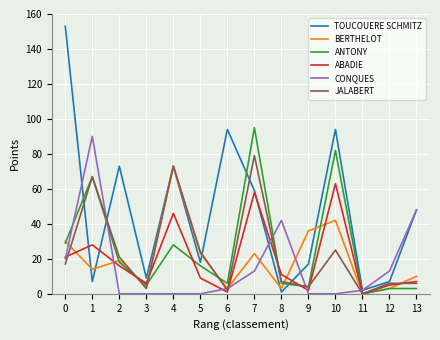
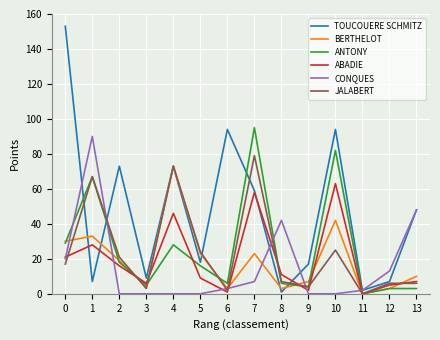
  {
    "TOUCOUERE SCHMITZ": {
      "0": 153,
      "1": 7,
      "2": 73,
      "3": 9,
      "5": 18,
      "6": 94,
      "8": 1,
      "9": 17,
      "10": 94
    },
    "BERTHELOT": {
-     "1": 14,
+     "1": 33,
      "7": 23,
      "8": 3,
-     "9": 36,
+     "9": 7,
      "10": 42,
      "13": 10
    },
    "ANTONY": {
      "4": 28,
      "5": 16,
      "6": 6,
      "7": 95,
      "10": 82,
      "13": 3
    },
    "ABADIE": {
      "1": 28,
      "2": 16,
      "4": 46,
      "5": 9,
      "8": 11,
      "9": 2,
      "10": 63
    },
    "CONQUES": {
      "1": 90,
      "2": 0,
      "3": 0,
      "4": 0,
      "5": 0,
-     "7": 13,
+     "7": 7,
      "8": 42,
      "9": 0,
      "10": 0,
      "12": 13
    },
    "JALABERT": {
      "0": 17,
      "2": 21,
      "7": 79,
      "10": 25
    }
  }
